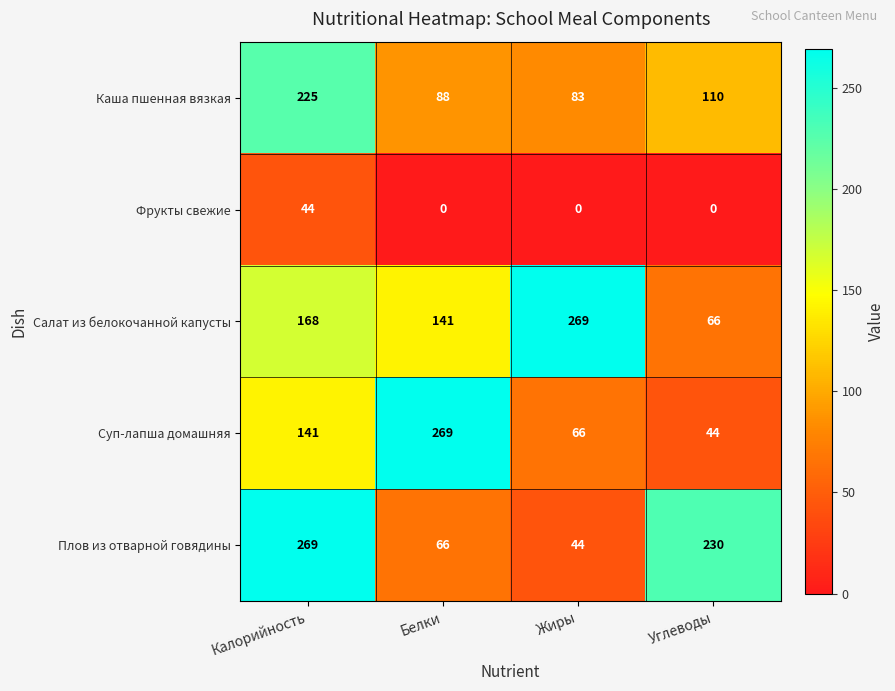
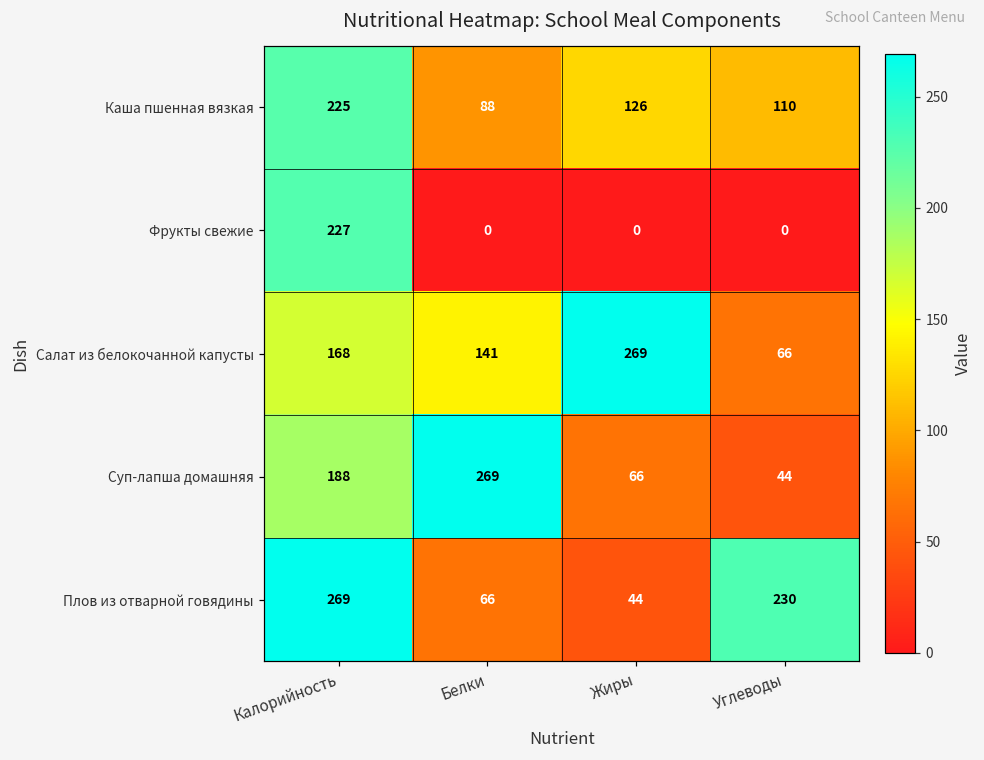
  {
    "Каша пшенная вязкая": {
      "Калорийность": 225,
      "Белки": 88,
-     "Жиры": 83,
+     "Жиры": 126,
      "Углеводы": 110
    },
    "Фрукты свежие": {
-     "Калорийность": 44,
+     "Калорийность": 227,
      "Белки": 0,
      "Жиры": 0,
      "Углеводы": 0
    },
    "Салат из белокочанной капусты": {
      "Калорийность": 168,
      "Белки": 141,
      "Жиры": 269,
      "Углеводы": 66
    },
    "Суп-лапша домашняя": {
-     "Калорийность": 141,
+     "Калорийность": 188,
      "Белки": 269,
      "Жиры": 66,
      "Углеводы": 44
    },
    "Плов из отварной говядины": {
      "Калорийность": 269,
      "Белки": 66,
      "Жиры": 44,
      "Углеводы": 230
    }
  }
